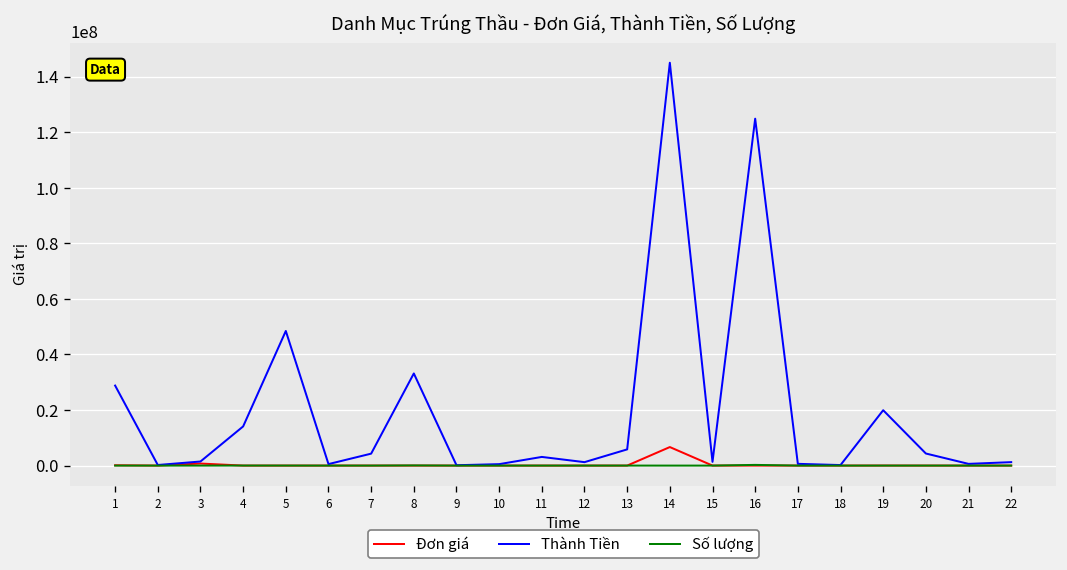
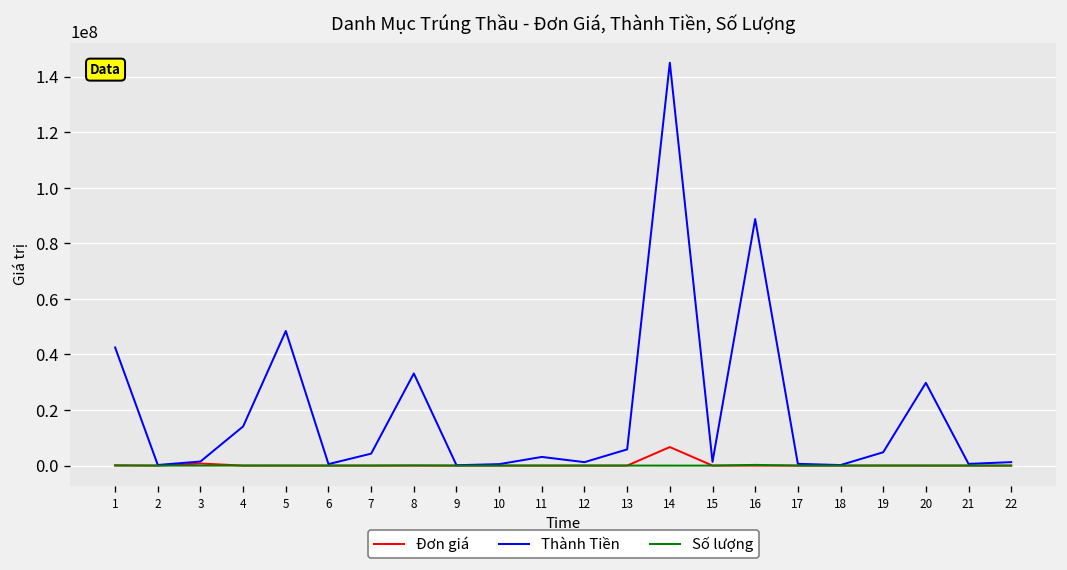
  {
    "Đơn giá": {
      "14": 7000000
    },
    "Thành Tiền": {
-     "1": 29000000,
+     "1": 43000000,
      "4": 14000000,
      "5": 48000000,
      "7": 4000000,
      "8": 33000000,
      "11": 3000000,
      "12": 1000000,
      "13": 6000000,
      "14": 145000000,
      "15": 1000000,
-     "16": 125000000,
-     "19": 20000000,
-     "20": 4000000,
+     "16": 89000000,
+     "19": 5000000,
+     "20": 30000000,
      "22": 1000000
    },
    "Số lượng": {
      "14": 0
    }
  }
